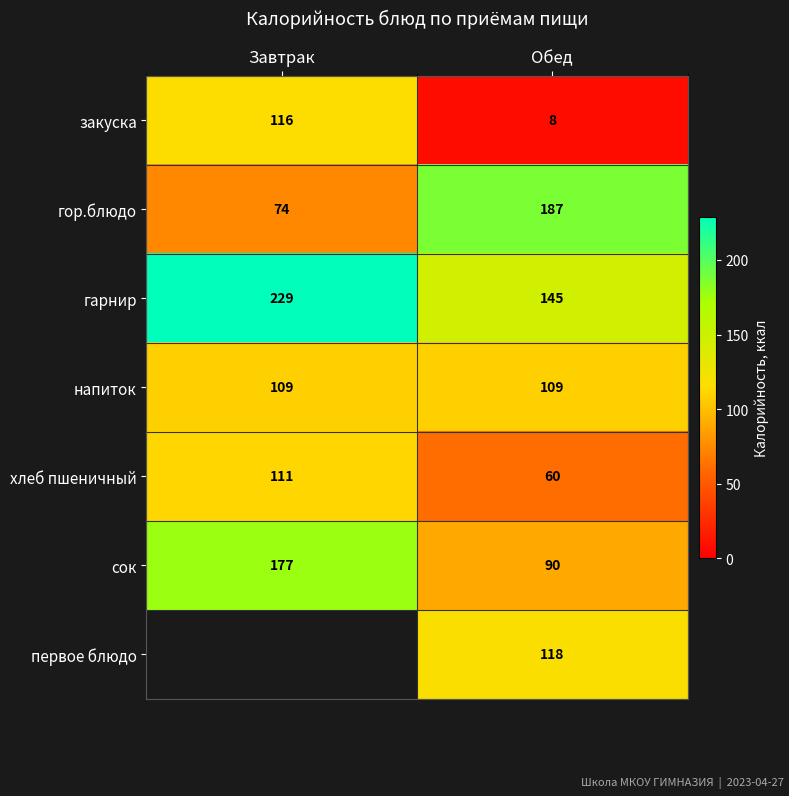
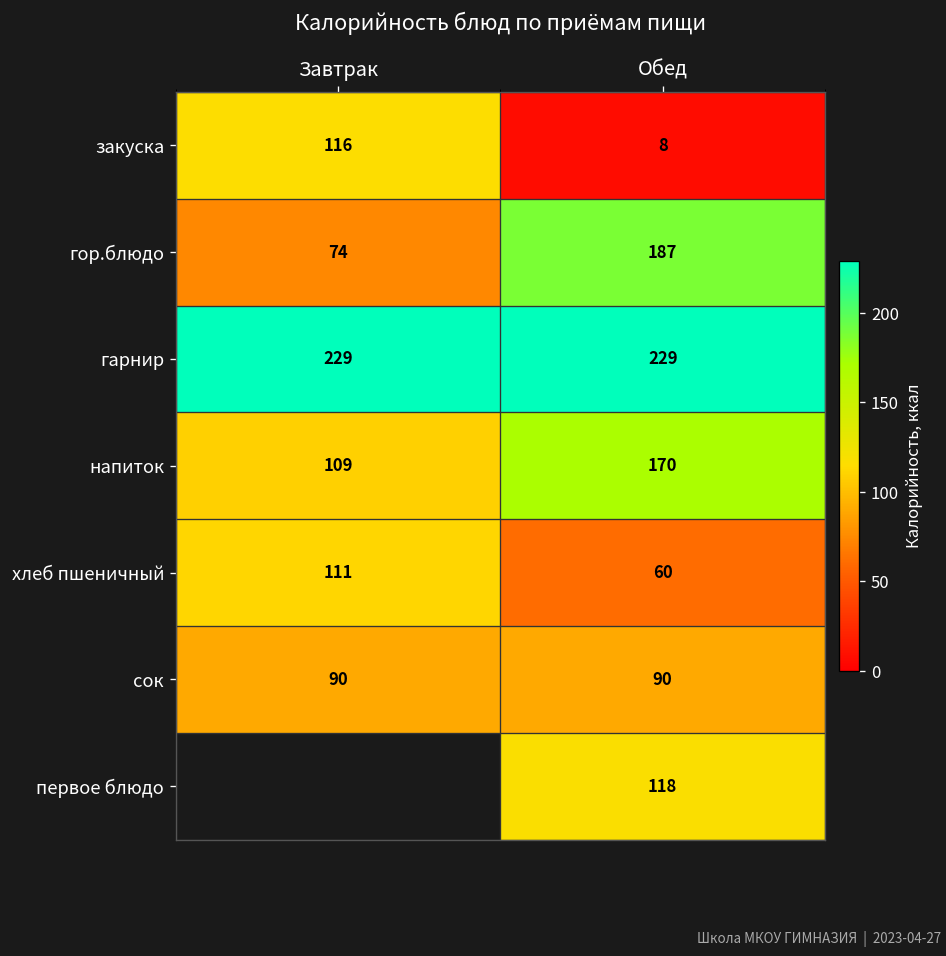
  {
    "закуска": {
      "Завтрак": 116,
      "Обед": 8
    },
    "гор.блюдо": {
      "Завтрак": 74,
      "Обед": 187
    },
    "гарнир": {
      "Завтрак": 229,
-     "Обед": 145
+     "Обед": 229
    },
    "напиток": {
      "Завтрак": 109,
-     "Обед": 109
+     "Обед": 170
    },
    "хлеб пшеничный": {
      "Завтрак": 111,
      "Обед": 60
    },
    "сок": {
-     "Завтрак": 177,
+     "Завтрак": 90,
      "Обед": 90
    },
    "первое блюдо": {
      "Обед": 118
    }
  }
